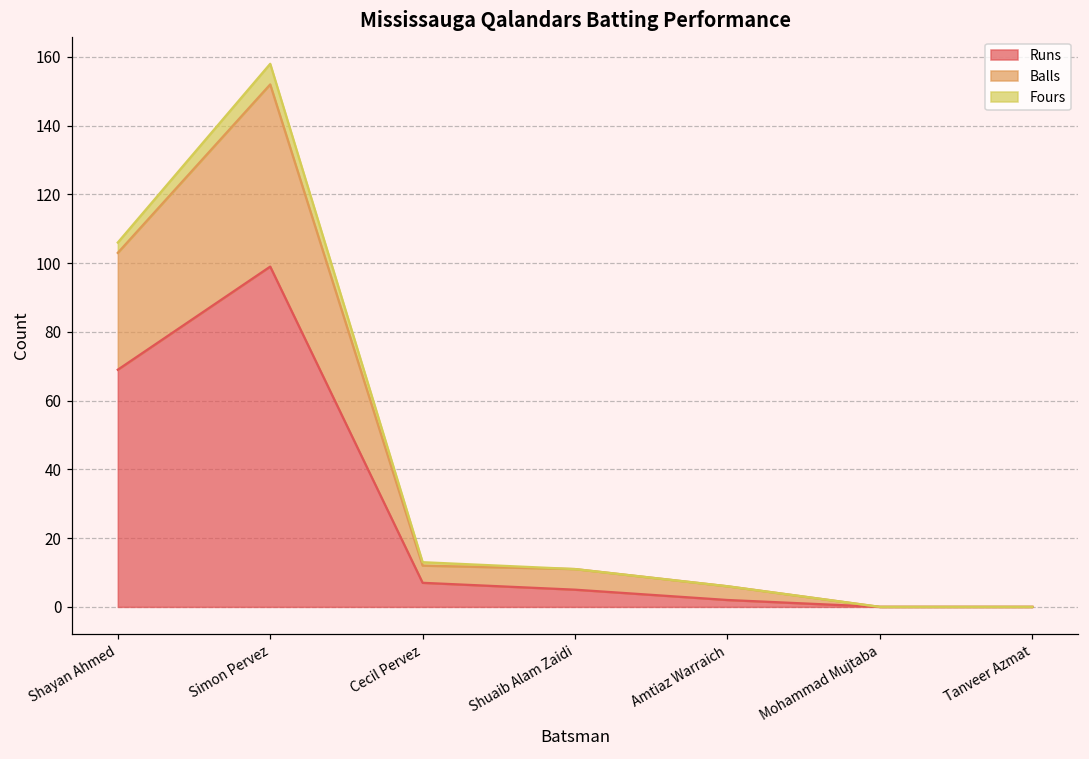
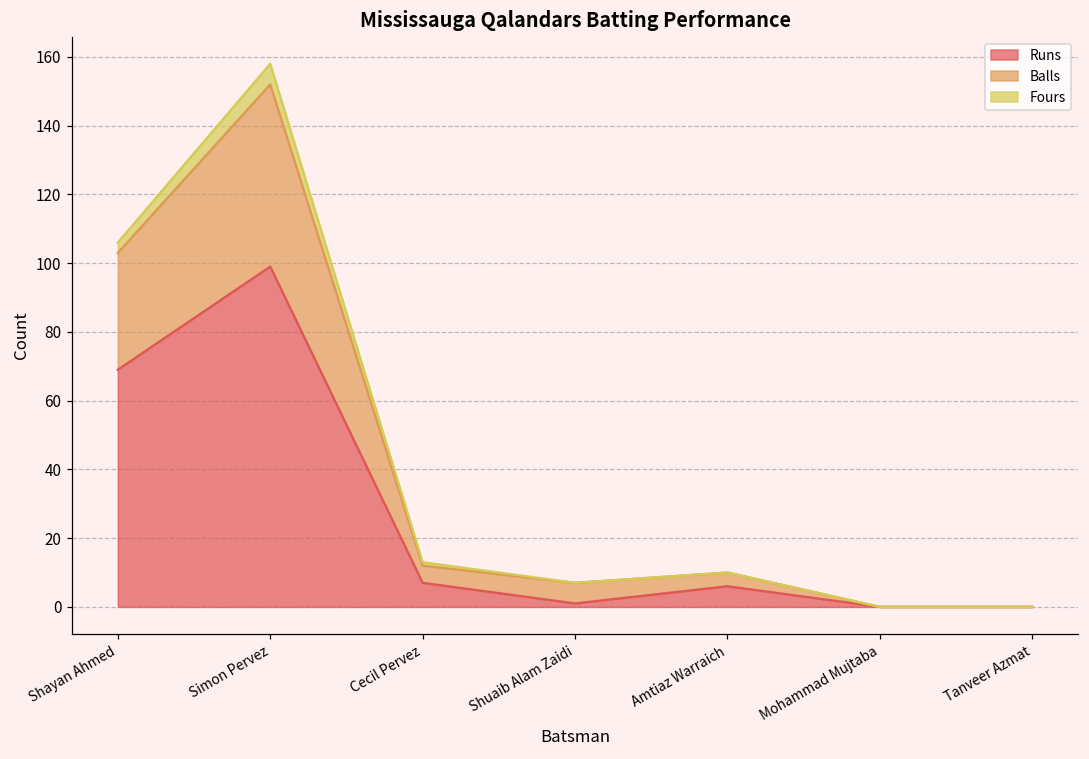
  {
    "Runs": {
      "Shayan Ahmed": 69,
      "Simon Pervez": 99,
      "Cecil Pervez": 7,
-     "Shuaib Alam Zaidi": 5,
-     "Amtiaz Warraich": 2
+     "Shuaib Alam Zaidi": 1,
+     "Amtiaz Warraich": 6
    }
  }
